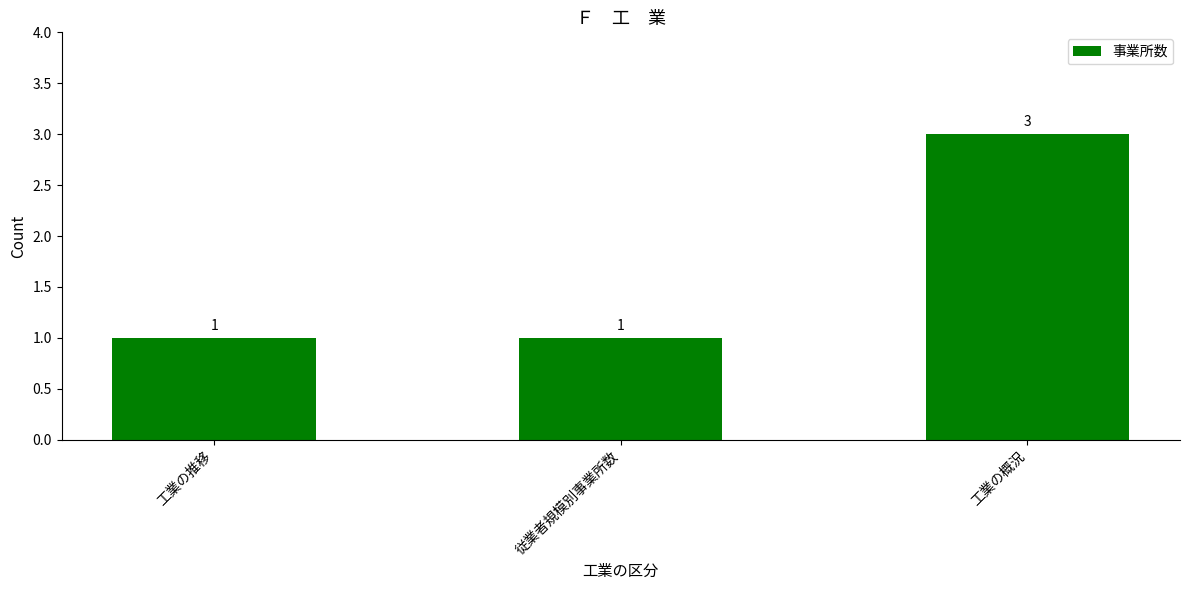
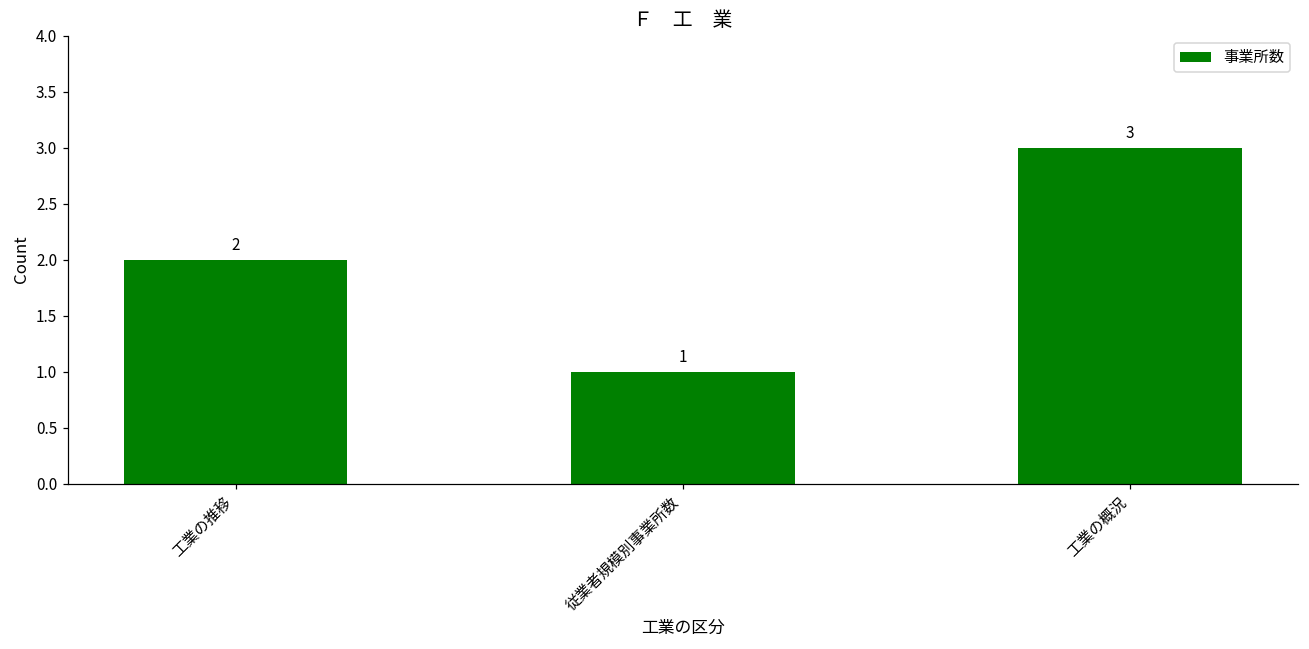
  {
-   "工業の推移": 1,
+   "工業の推移": 2,
    "従業者規模別事業所数": 1,
    "工業の概況": 3
  }
